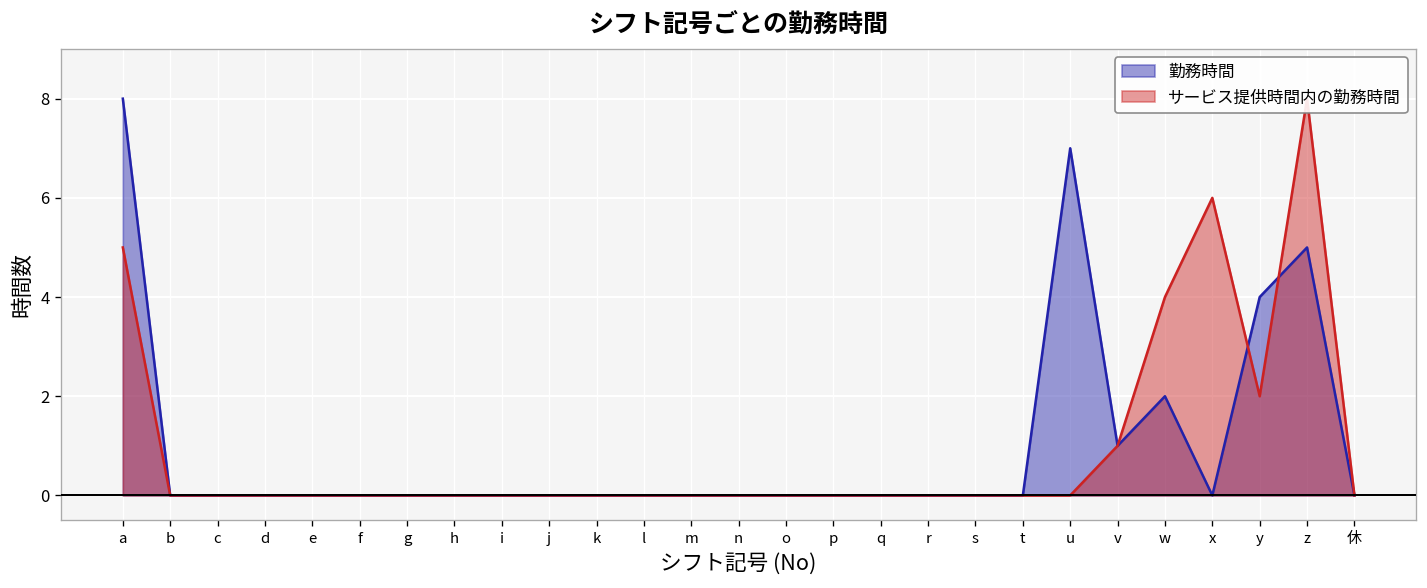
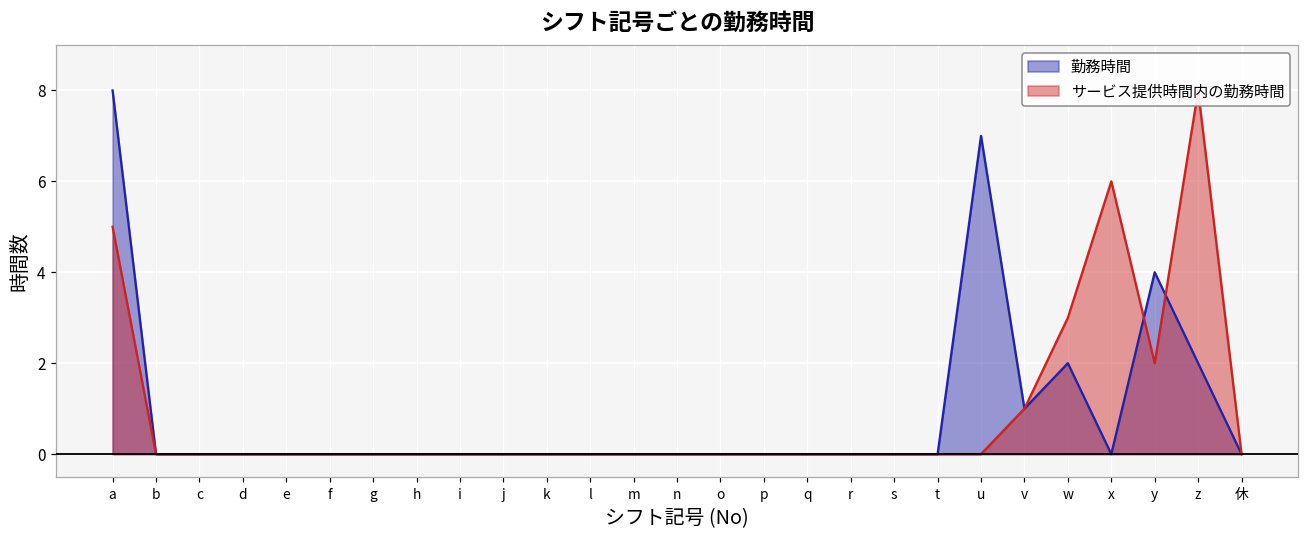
  {
    "勤務時間": {
      "a": 8,
      "u": 7,
      "w": 2,
      "x": 0,
      "y": 4,
-     "z": 5
+     "z": 2
    },
    "サービス提供時間内の勤務時間": {
      "a": 5,
      "u": 0,
-     "w": 4,
+     "w": 3,
      "x": 6,
      "y": 2
    }
  }
